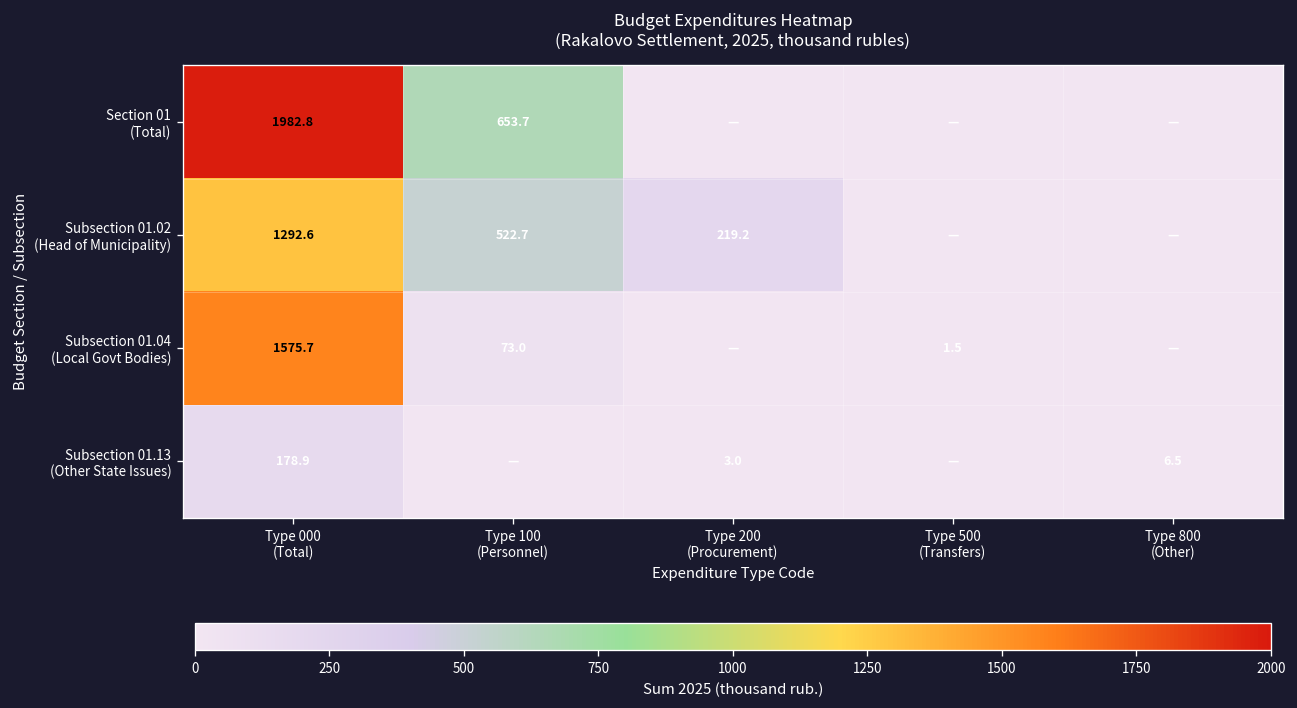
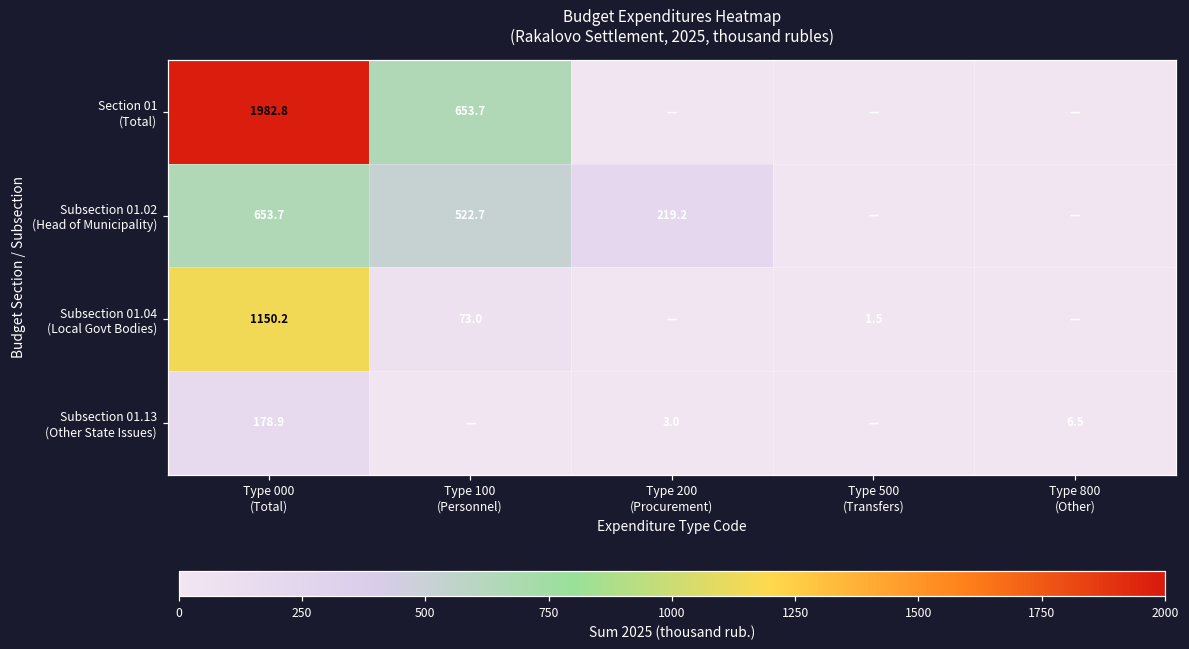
  {
    "Section 01 (Total)": {
      "Type 000 (Total)": 1982.8,
      "Type 100 (Personnel)": 653.7
    },
    "Subsection 01.02 (Head of Municipality)": {
-     "Type 000 (Total)": 1292.6,
+     "Type 000 (Total)": 653.7,
      "Type 100 (Personnel)": 522.7
    },
    "Subsection 01.04 (Local Govt Bodies)": {
-     "Type 000 (Total)": 1575.7
+     "Type 000 (Total)": 1150.2
    }
  }
